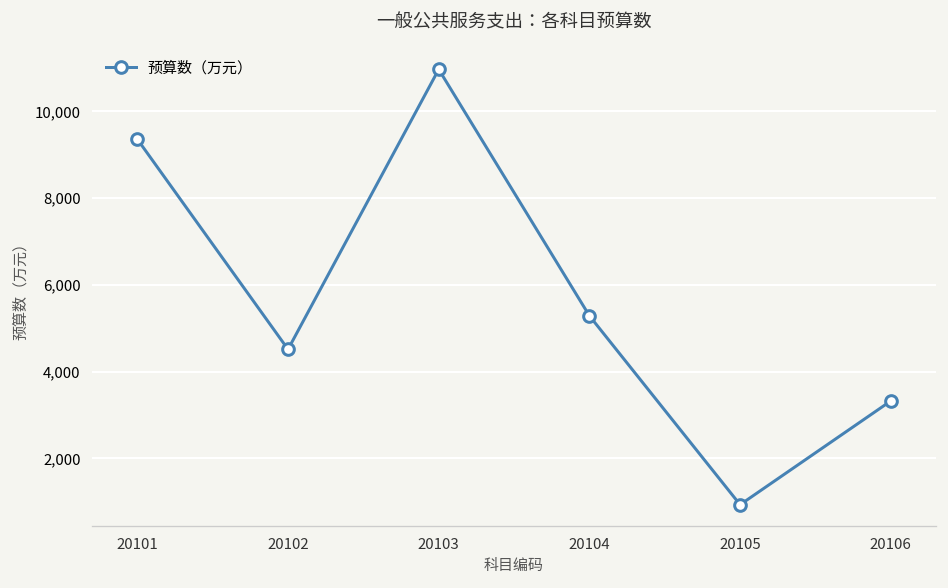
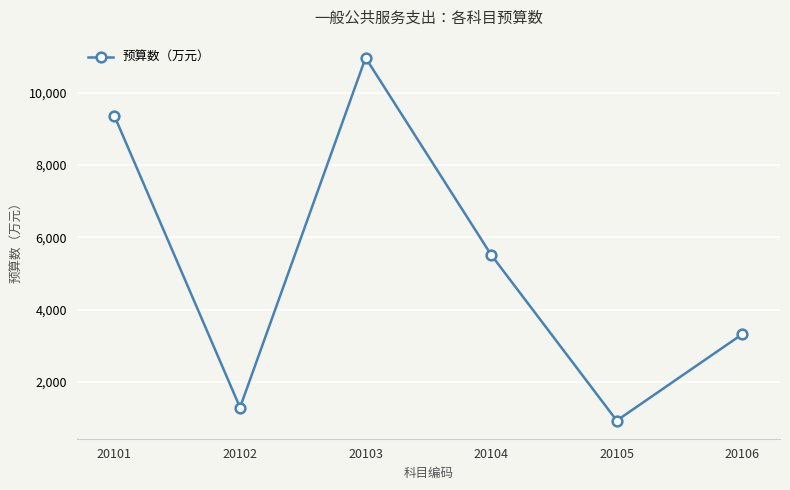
  {
    "20101": "9,400",
-   "20102": "4,500",
+   "20102": "1,300",
    "20103": "11,000",
-   "20104": "5,300",
+   "20104": "5,500",
    "20105": "900",
    "20106": "3,300"
  }
